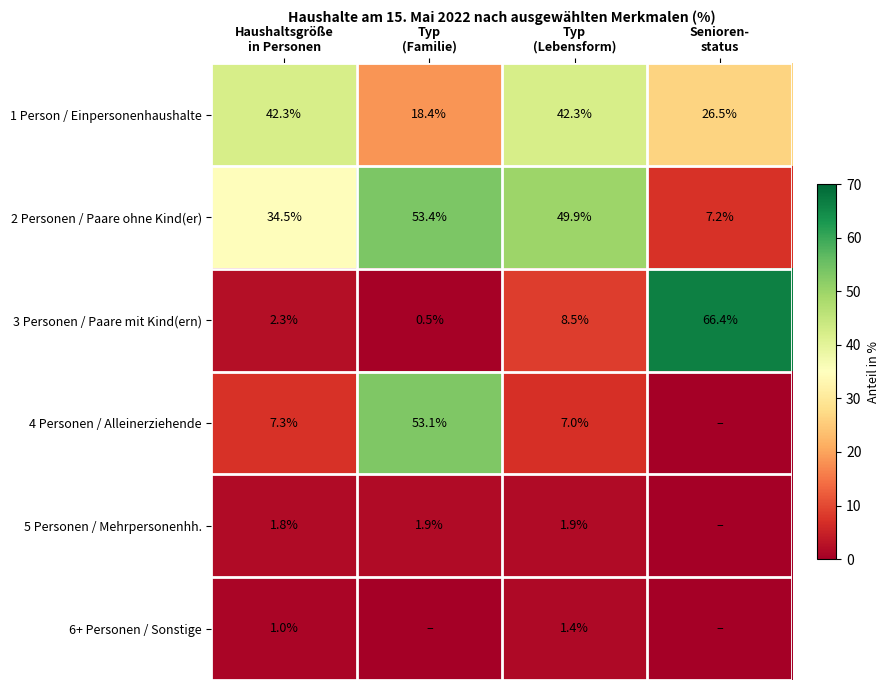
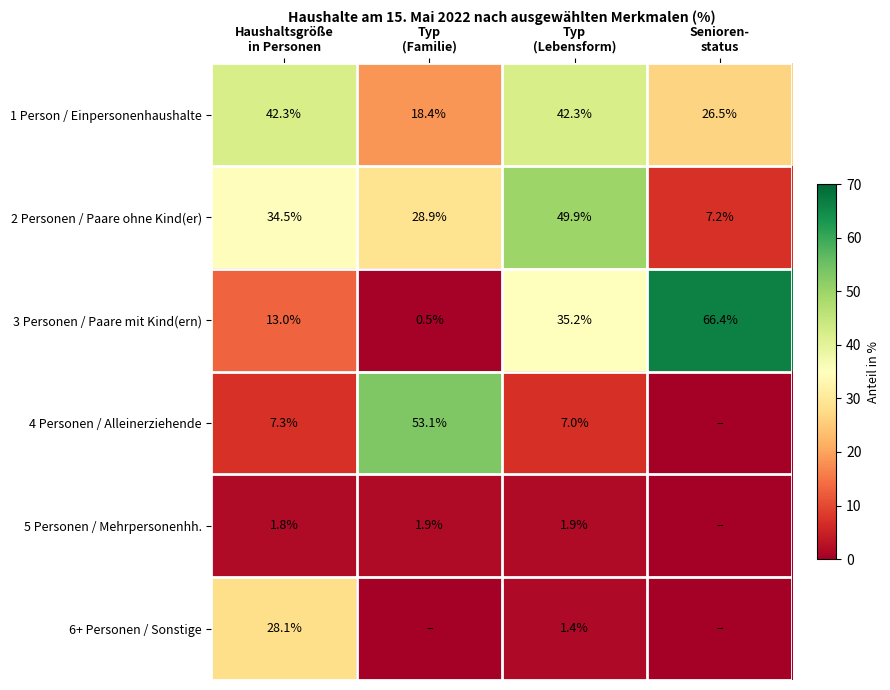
  {
    "1 Person / Einpersonenhaushalte": {
      "Haushaltsgröße in Personen": "42.3%",
      "Typ (Familie)": "18.4%",
      "Typ (Lebensform)": "42.3%",
      "Senioren- status": "26.5%"
    },
    "2 Personen / Paare ohne Kind(er)": {
      "Haushaltsgröße in Personen": "34.5%",
-     "Typ (Familie)": "53.4%",
+     "Typ (Familie)": "28.9%",
      "Typ (Lebensform)": "49.9%",
      "Senioren- status": "7.2%"
    },
    "3 Personen / Paare mit Kind(ern)": {
-     "Haushaltsgröße in Personen": "2.3%",
+     "Haushaltsgröße in Personen": "13.0%",
      "Typ (Familie)": "0.5%",
-     "Typ (Lebensform)": "8.5%",
+     "Typ (Lebensform)": "35.2%",
      "Senioren- status": "66.4%"
    },
    "4 Personen / Alleinerziehende": {
      "Haushaltsgröße in Personen": "7.3%",
      "Typ (Familie)": "53.1%",
      "Typ (Lebensform)": "7.0%"
    },
    "5 Personen / Mehrpersonenhh.": {
      "Haushaltsgröße in Personen": "1.8%",
      "Typ (Familie)": "1.9%",
      "Typ (Lebensform)": "1.9%"
    },
    "6+ Personen / Sonstige": {
-     "Haushaltsgröße in Personen": "1.0%",
+     "Haushaltsgröße in Personen": "28.1%",
      "Typ (Lebensform)": "1.4%"
    }
  }
